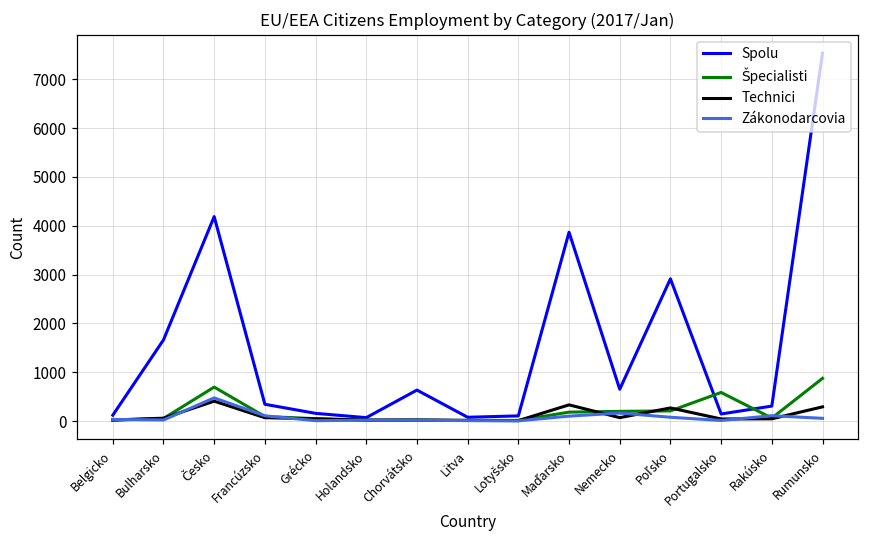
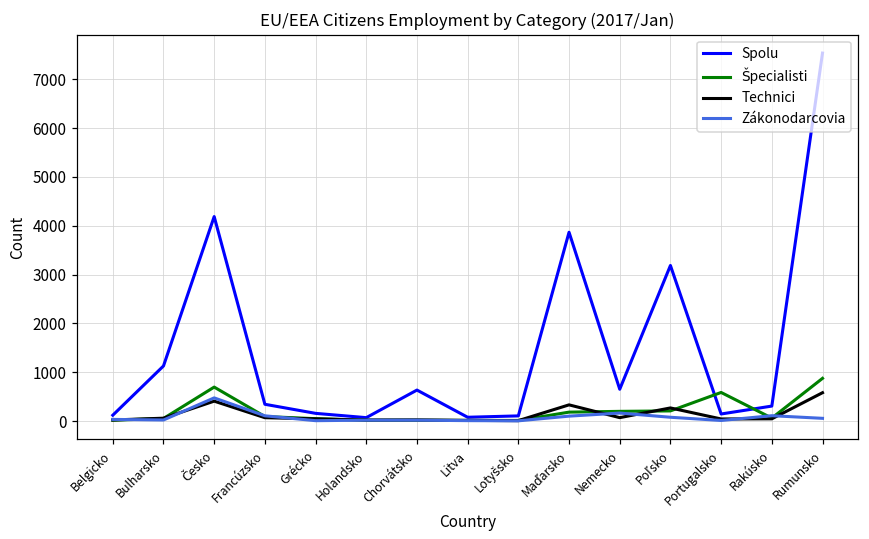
  {
    "Spolu": {
      "Belgicko": 100,
-     "Bulharsko": 1700,
+     "Bulharsko": 1100,
      "Česko": 4200,
      "Francúzsko": 300,
      "Grécko": 200,
      "Chorvátsko": 600,
      "Litva": 100,
      "Lotyšsko": 100,
      "Maďarsko": 3900,
      "Nemecko": 700,
-     "Poľsko": 2900,
+     "Poľsko": 3200,
      "Portugalsko": 100,
      "Rakúsko": 300
    },
    "Špecialisti": {
      "Česko": 700,
      "Maďarsko": 200,
      "Poľsko": 200,
      "Portugalsko": 600,
      "Rumunsko": 900
    },
    "Technici": {
      "Česko": 400,
      "Maďarsko": 300,
      "Nemecko": 100,
      "Poľsko": 300,
-     "Rumunsko": 300
+     "Rumunsko": 600
    },
    "Zákonodarcovia": {
      "Česko": 500,
      "Maďarsko": 100,
      "Poľsko": 100,
      "Rumunsko": 100
    }
  }
